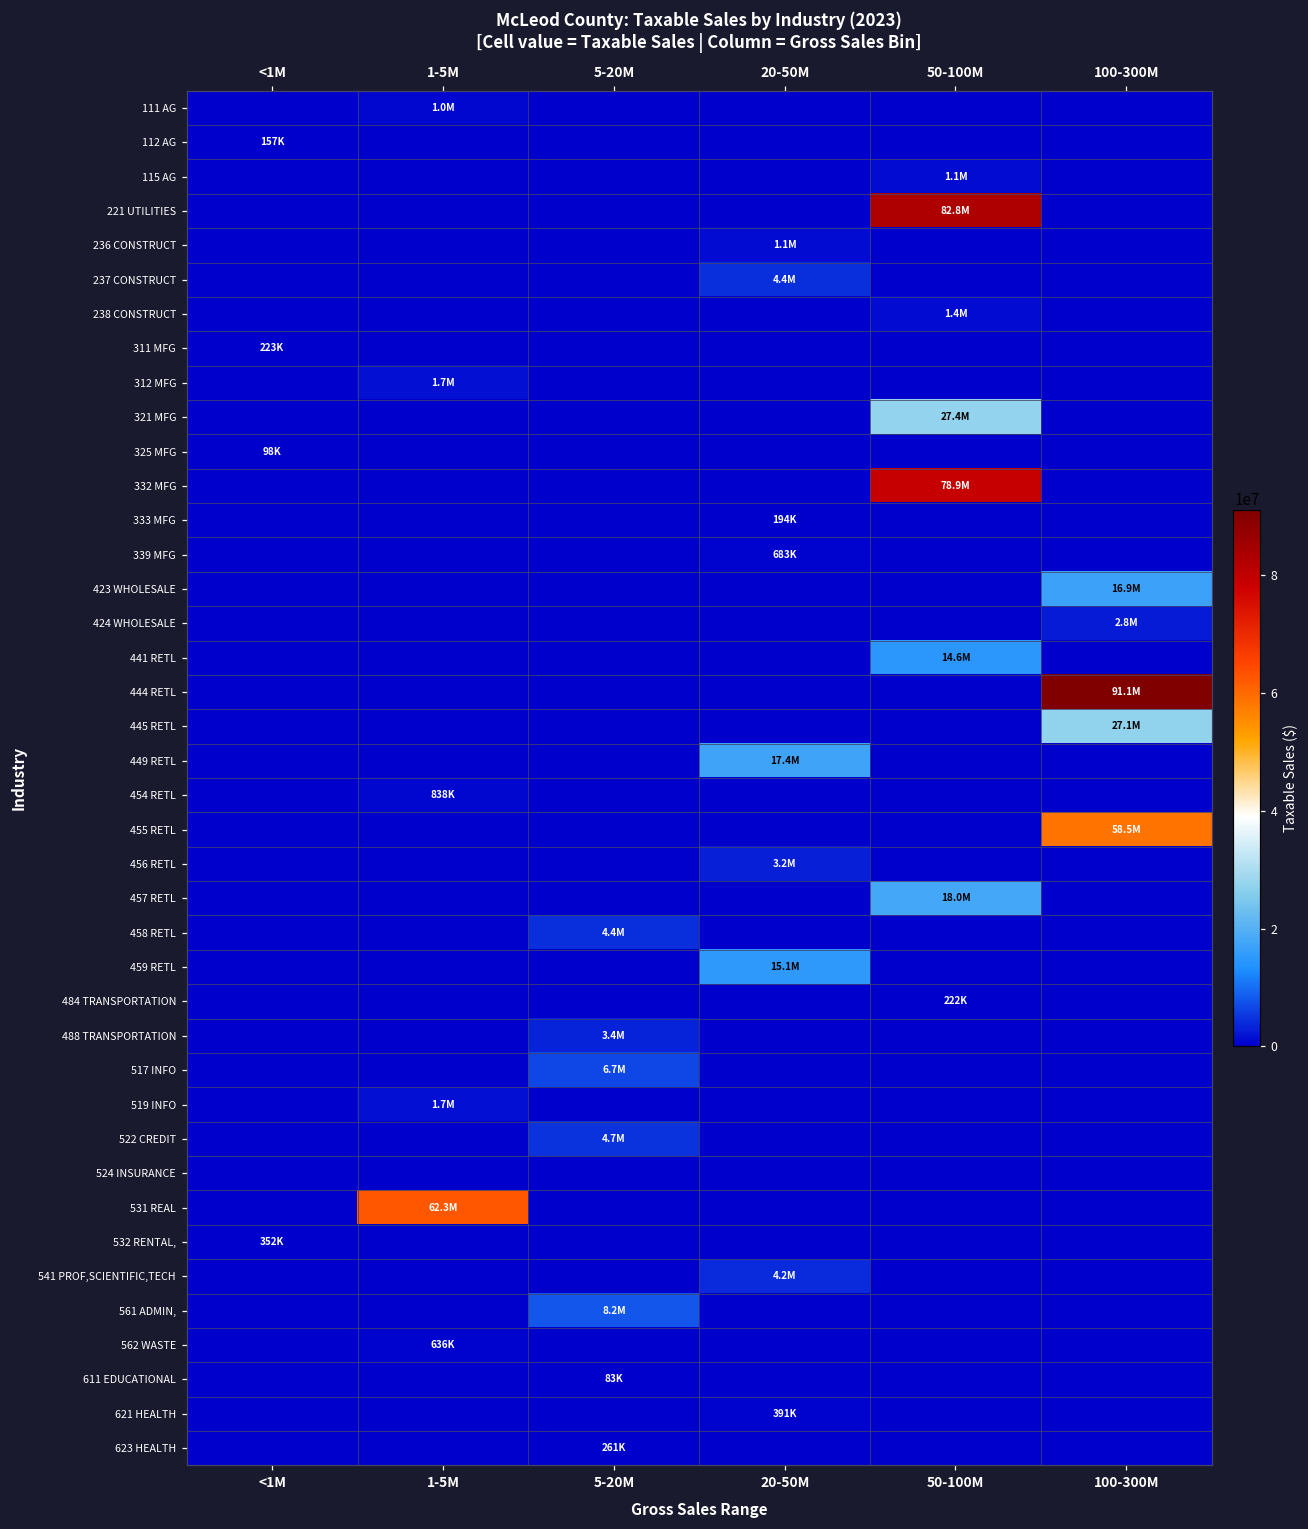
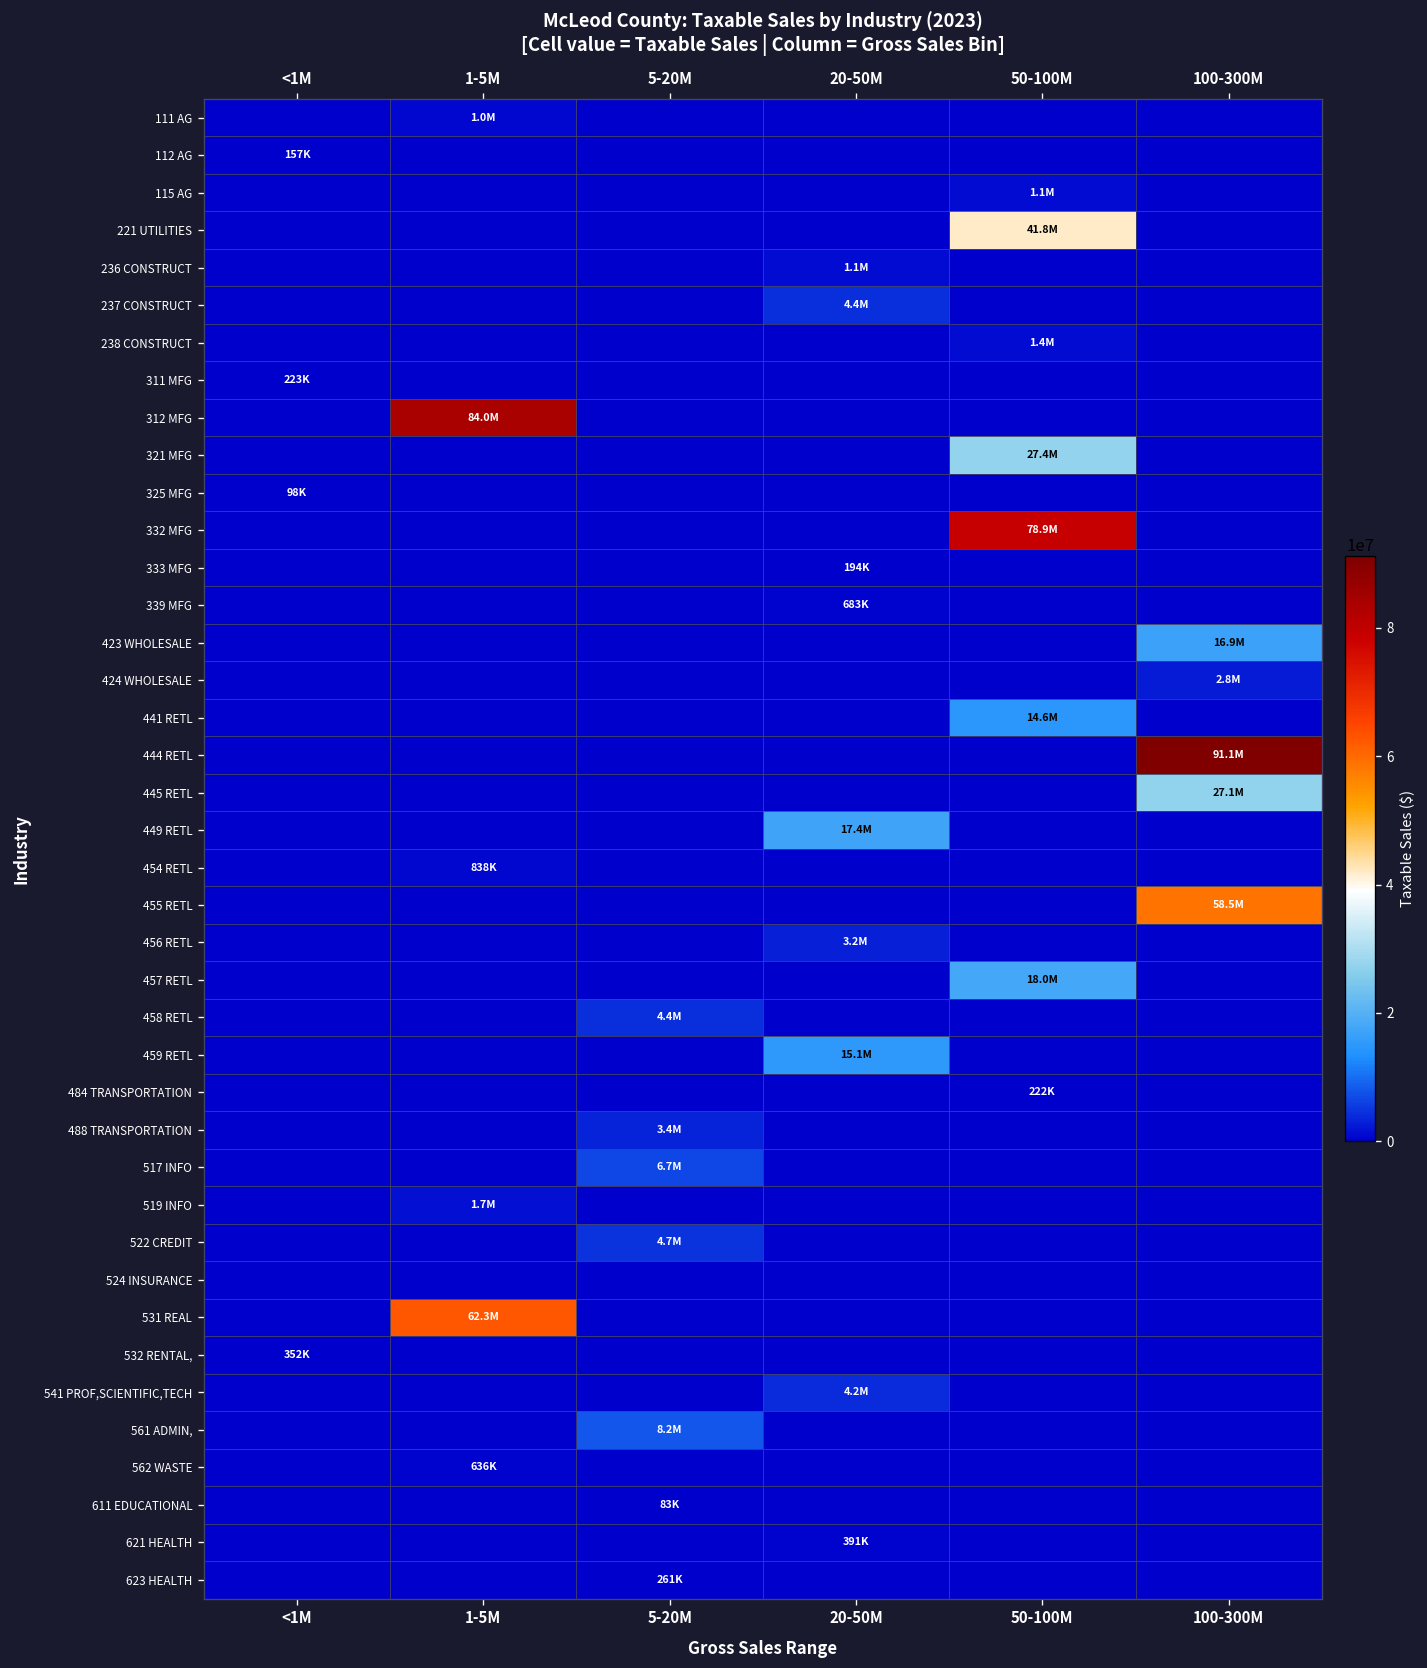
  {
    "111 AG": {
      "1-5M": "1.0M"
    },
    "112 AG": {
      "<1M": "157K"
    },
    "115 AG": {
      "50-100M": "1.1M"
    },
    "221 UTILITIES": {
-     "50-100M": "82.8M"
+     "50-100M": "41.8M"
    },
    "236 CONSTRUCT": {
      "20-50M": "1.1M"
    },
    "237 CONSTRUCT": {
      "20-50M": "4.4M"
    },
    "238 CONSTRUCT": {
      "50-100M": "1.4M"
    },
    "311 MFG": {
      "<1M": "223K"
    },
    "312 MFG": {
-     "1-5M": "1.7M"
+     "1-5M": "84.0M"
    },
    "321 MFG": {
      "50-100M": "27.4M"
    },
    "325 MFG": {
      "<1M": "98K"
    },
    "332 MFG": {
      "50-100M": "78.9M"
    },
    "333 MFG": {
      "20-50M": "194K"
    },
    "339 MFG": {
      "20-50M": "683K"
    },
    "423 WHOLESALE": {
      "100-300M": "16.9M"
    },
    "424 WHOLESALE": {
      "100-300M": "2.8M"
    },
    "441 RETL": {
      "50-100M": "14.6M"
    },
    "444 RETL": {
      "100-300M": "91.1M"
    },
    "445 RETL": {
      "100-300M": "27.1M"
    },
    "449 RETL": {
      "20-50M": "17.4M"
    },
    "454 RETL": {
      "1-5M": "838K"
    },
    "455 RETL": {
      "100-300M": "58.5M"
    },
    "456 RETL": {
      "20-50M": "3.2M"
    },
    "457 RETL": {
      "50-100M": "18.0M"
    },
    "458 RETL": {
      "5-20M": "4.4M"
    },
    "459 RETL": {
      "20-50M": "15.1M"
    },
    "484 TRANSPORTATION": {
      "50-100M": "222K"
    },
    "488 TRANSPORTATION": {
      "5-20M": "3.4M"
    },
    "517 INFO": {
      "5-20M": "6.7M"
    },
    "519 INFO": {
      "1-5M": "1.7M"
    },
    "522 CREDIT": {
      "5-20M": "4.7M"
    },
    "531 REAL": {
      "1-5M": "62.3M"
    },
    "532 RENTAL,": {
      "<1M": "352K"
    },
    "541 PROF,SCIENTIFIC,TECH": {
      "20-50M": "4.2M"
    },
    "561 ADMIN,": {
      "5-20M": "8.2M"
    },
    "562 WASTE": {
      "1-5M": "636K"
    },
    "611 EDUCATIONAL": {
      "5-20M": "83K"
    },
    "621 HEALTH": {
      "20-50M": "391K"
    },
    "623 HEALTH": {
      "5-20M": "261K"
    }
  }
